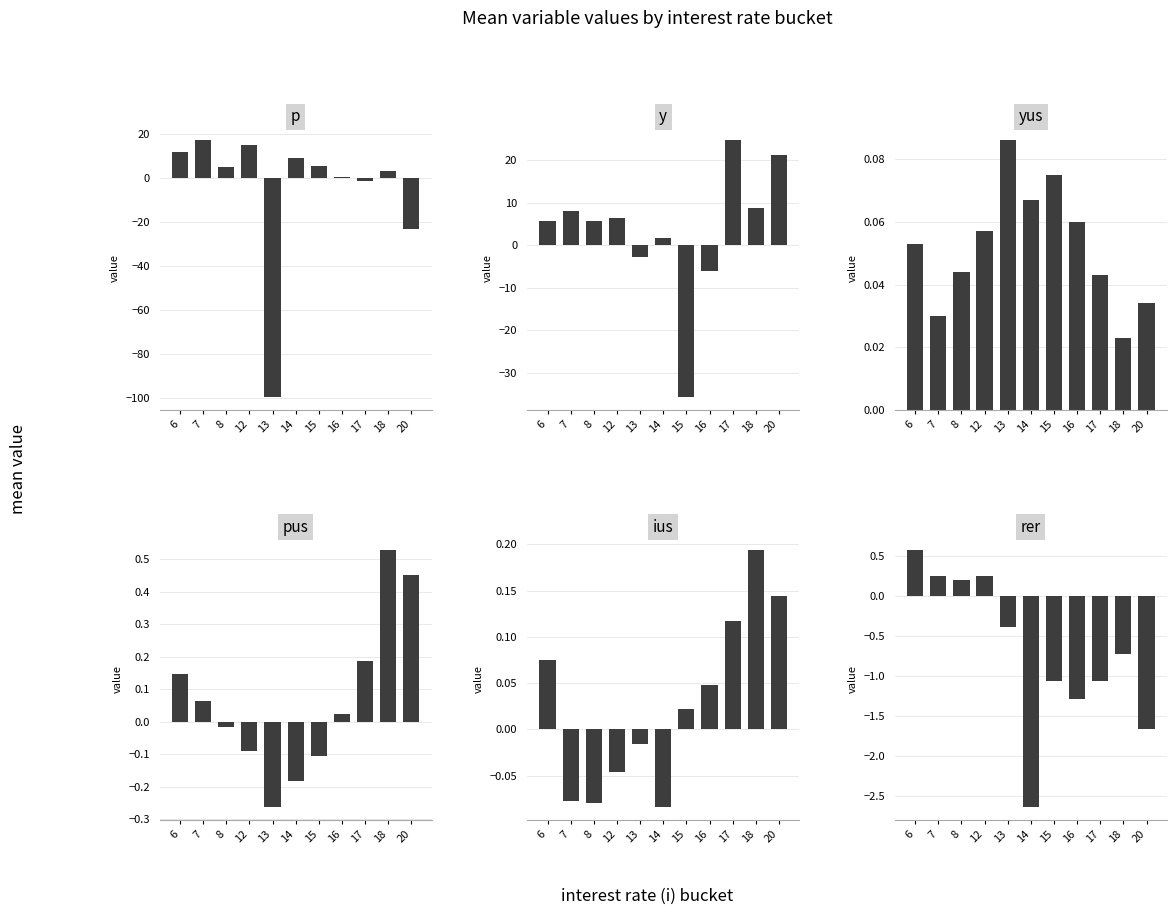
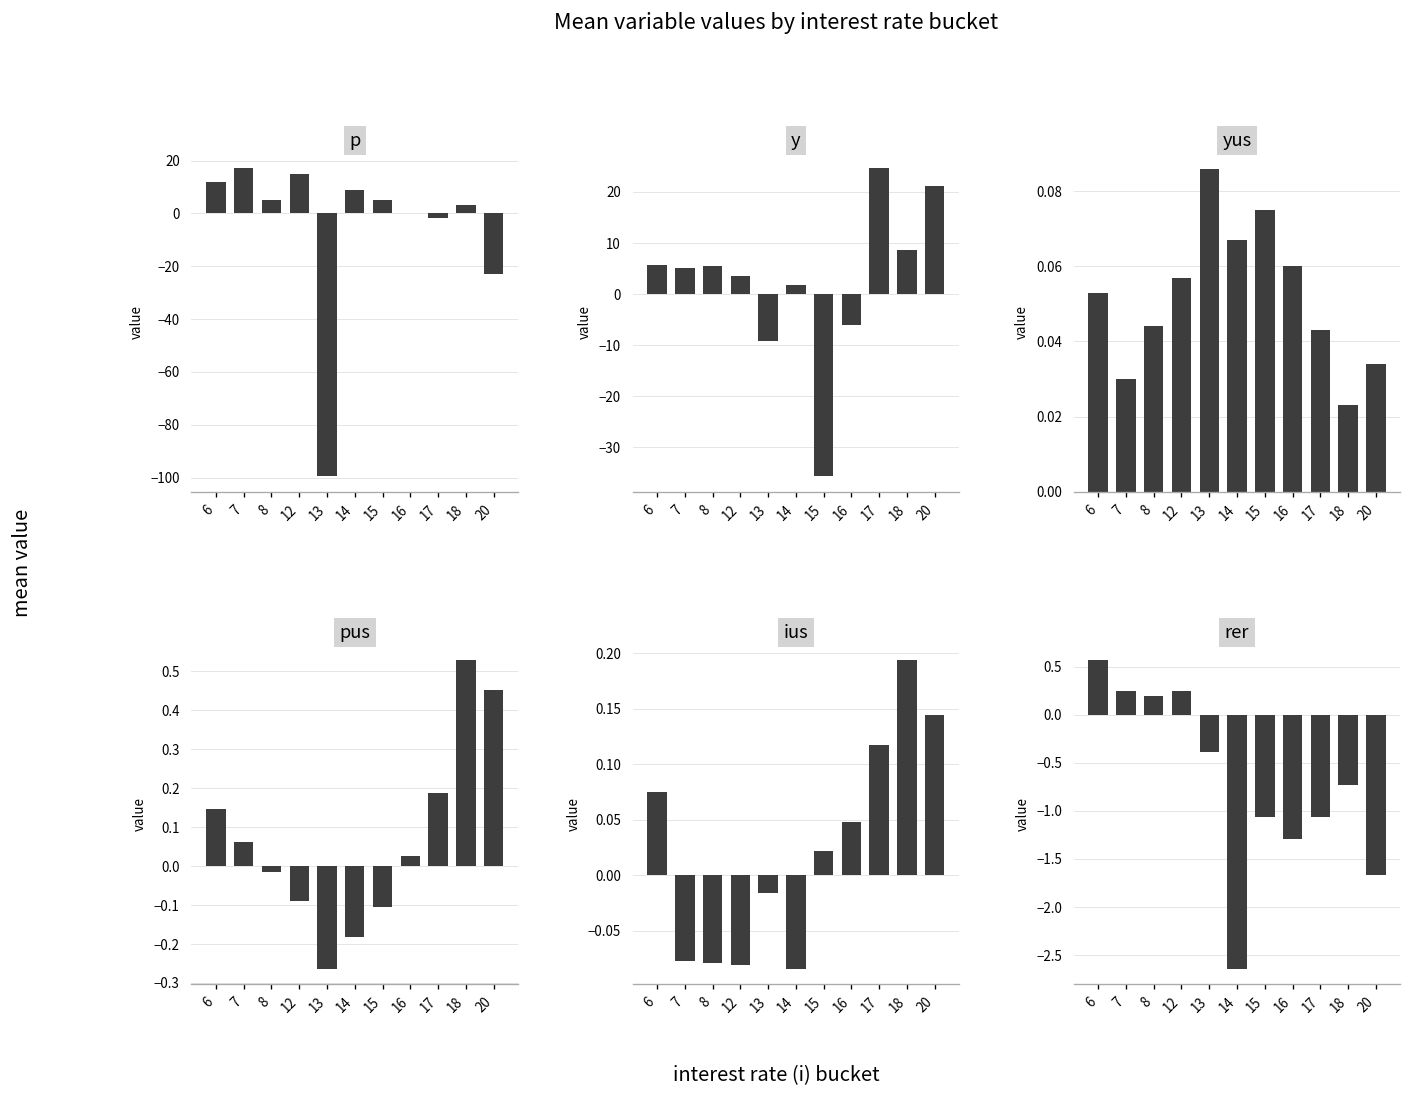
  {
    "p": {
      "6": 12,
      "7": 17,
      "8": 5,
      "12": 15,
      "13": -100,
      "14": 9,
      "15": 5,
      "17": -2,
      "18": 3,
      "20": -23
    },
    "y": {
      "6": 6,
-     "7": 8,
+     "7": 5,
      "8": 6,
-     "12": 6,
-     "13": -3,
+     "12": 4,
+     "13": -9,
      "14": 2,
      "15": -36,
      "16": -6,
      "17": 25,
      "18": 9,
      "20": 21
    },
    "yus": {
      "6": 0.053,
      "7": 0.030,
      "8": 0.044,
      "12": 0.057,
      "13": 0.086,
      "14": 0.067,
      "15": 0.075,
      "16": 0.060,
      "17": 0.043,
      "18": 0.023,
      "20": 0.034
    },
    "pus": {
      "6": 0.15,
      "7": 0.06,
      "8": -0.02,
      "12": -0.09,
      "13": -0.26,
      "14": -0.18,
      "15": -0.11,
      "16": 0.03,
      "17": 0.19,
      "18": 0.53,
      "20": 0.45
    },
    "ius": {
      "6": 0.08,
      "7": -0.08,
      "8": -0.08,
-     "12": -0.05,
+     "12": -0.08,
      "13": -0.02,
      "14": -0.08,
      "15": 0.02,
      "16": 0.05,
      "17": 0.12,
      "18": 0.19,
      "20": 0.14
    },
    "rer": {
      "6": 0.6,
      "7": 0.3,
      "8": 0.2,
      "12": 0.3,
      "13": -0.4,
      "14": -2.6,
      "15": -1.1,
      "16": -1.3,
      "17": -1.1,
      "18": -0.7,
      "20": -1.7
    }
  }
